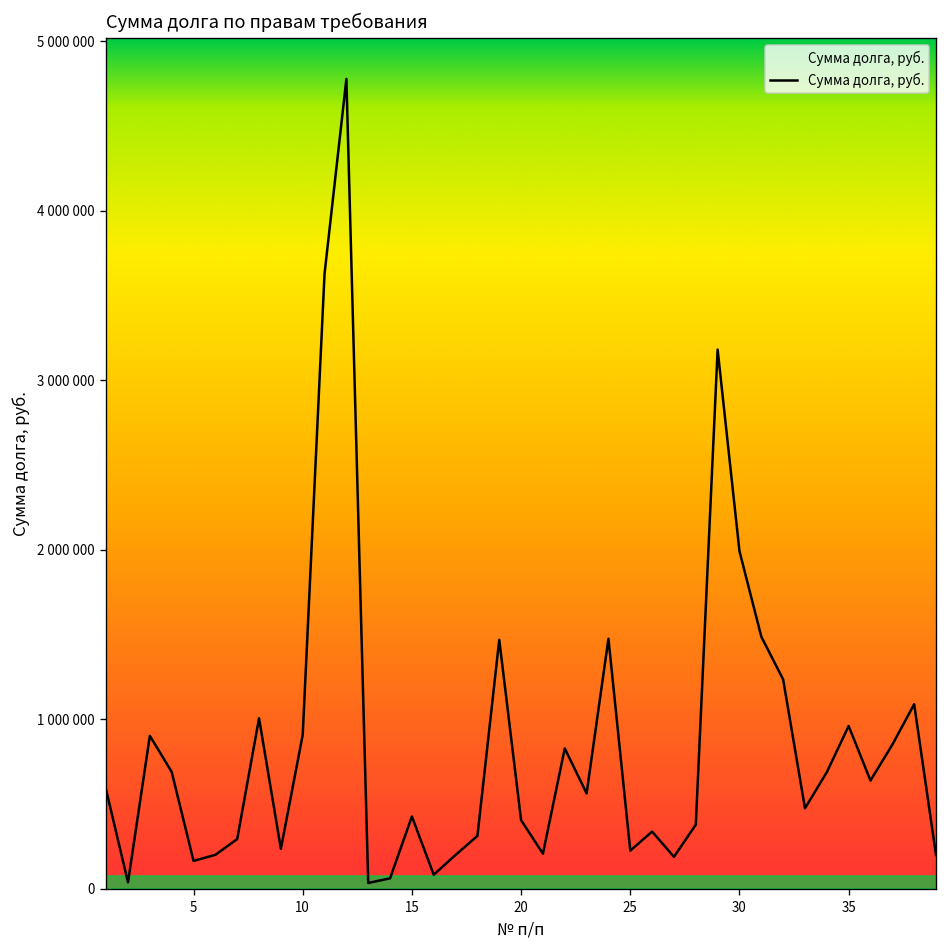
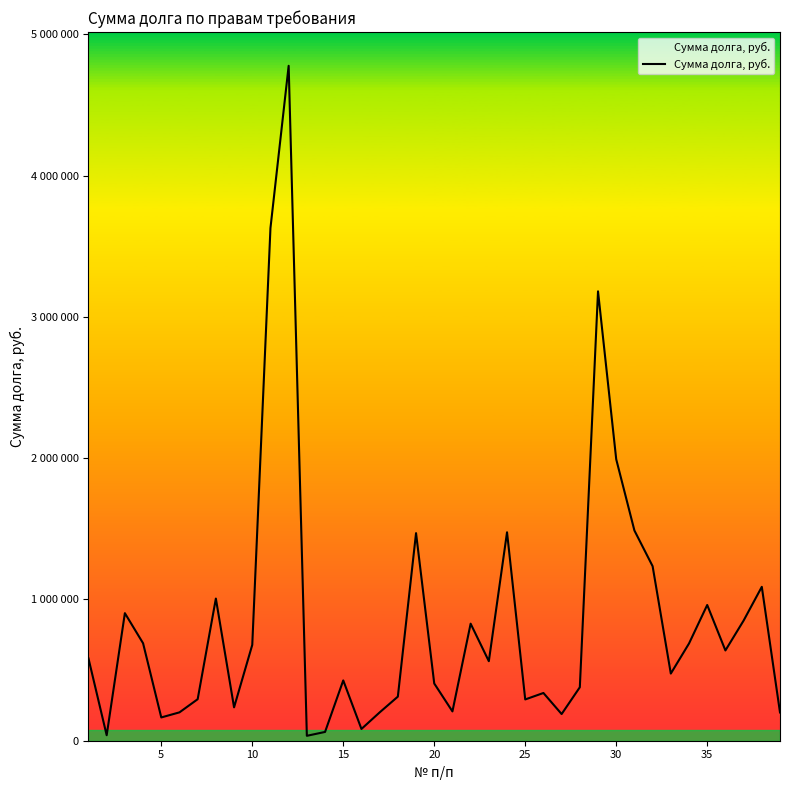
  {
    "5": 160000,
-   "10": 910000,
+   "10": 680000,
    "15": 430000,
    "20": 410000,
-   "25": 230000,
+   "25": 290000,
    "30": 1990000,
    "35": 960000
  }
